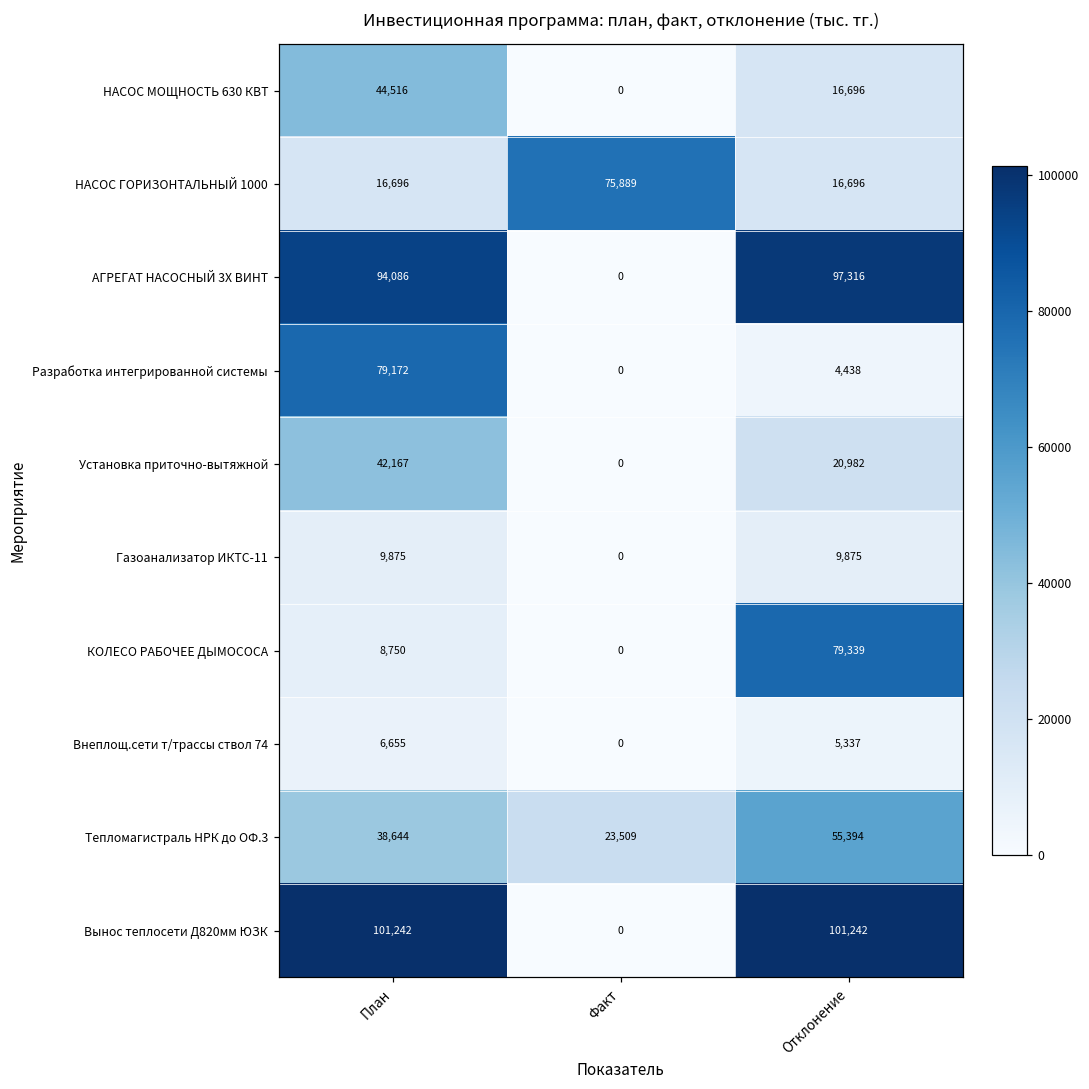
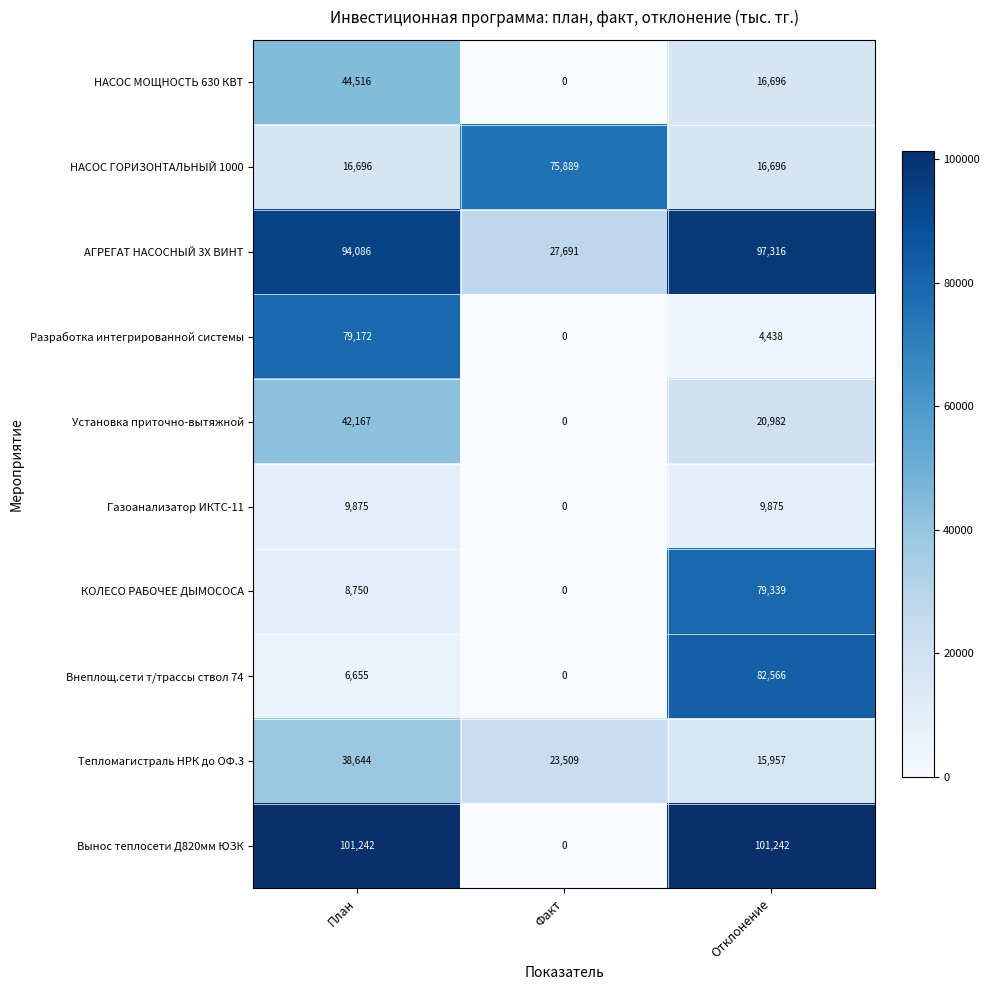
  {
    "НАСОС МОЩНОСТЬ 630 КВТ": {
      "План": "44,516",
      "Факт": "0",
      "Отклонение": "16,696"
    },
    "НАСОС ГОРИЗОНТАЛЬНЫЙ 1000": {
      "План": "16,696",
      "Факт": "75,889",
      "Отклонение": "16,696"
    },
    "АГРЕГАТ НАСОСНЫЙ 3Х ВИНТ": {
      "План": "94,086",
-     "Факт": "0",
+     "Факт": "27,691",
      "Отклонение": "97,316"
    },
    "Разработка интегрированной системы": {
      "План": "79,172",
      "Факт": "0",
      "Отклонение": "4,438"
    },
    "Установка приточно-вытяжной": {
      "План": "42,167",
      "Факт": "0",
      "Отклонение": "20,982"
    },
    "Газоанализатор ИКТС-11": {
      "План": "9,875",
      "Факт": "0",
      "Отклонение": "9,875"
    },
    "КОЛЕСО РАБОЧЕЕ ДЫМОСОСА": {
      "План": "8,750",
      "Факт": "0",
      "Отклонение": "79,339"
    },
    "Внеплощ.сети т/трассы ствол 74": {
      "План": "6,655",
      "Факт": "0",
-     "Отклонение": "5,337"
+     "Отклонение": "82,566"
    },
    "Тепломагистраль НРК до ОФ.3": {
      "План": "38,644",
      "Факт": "23,509",
-     "Отклонение": "55,394"
+     "Отклонение": "15,957"
    },
    "Вынос теплосети Д820мм ЮЗК": {
      "План": "101,242",
      "Факт": "0",
      "Отклонение": "101,242"
    }
  }
